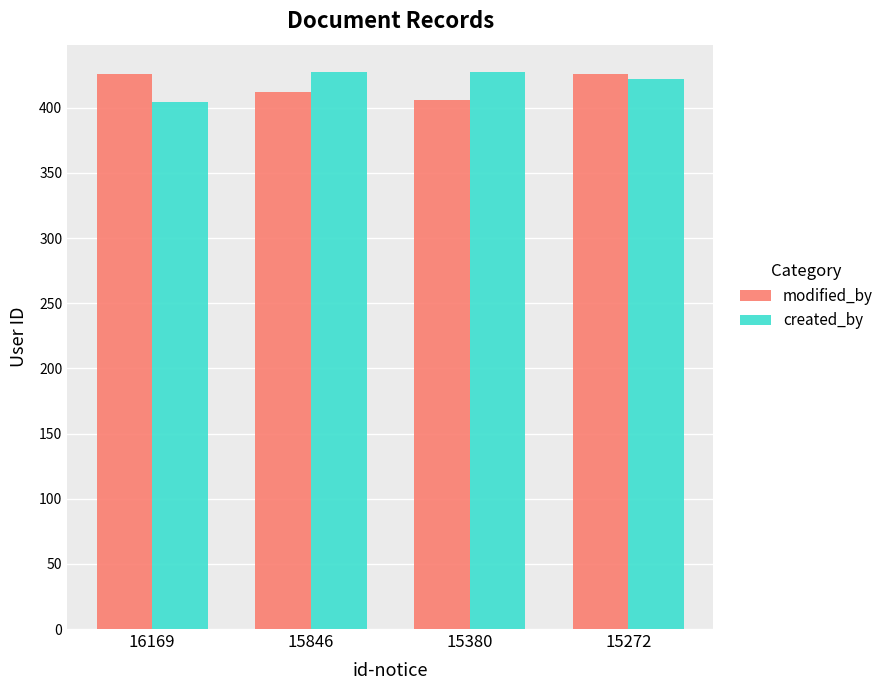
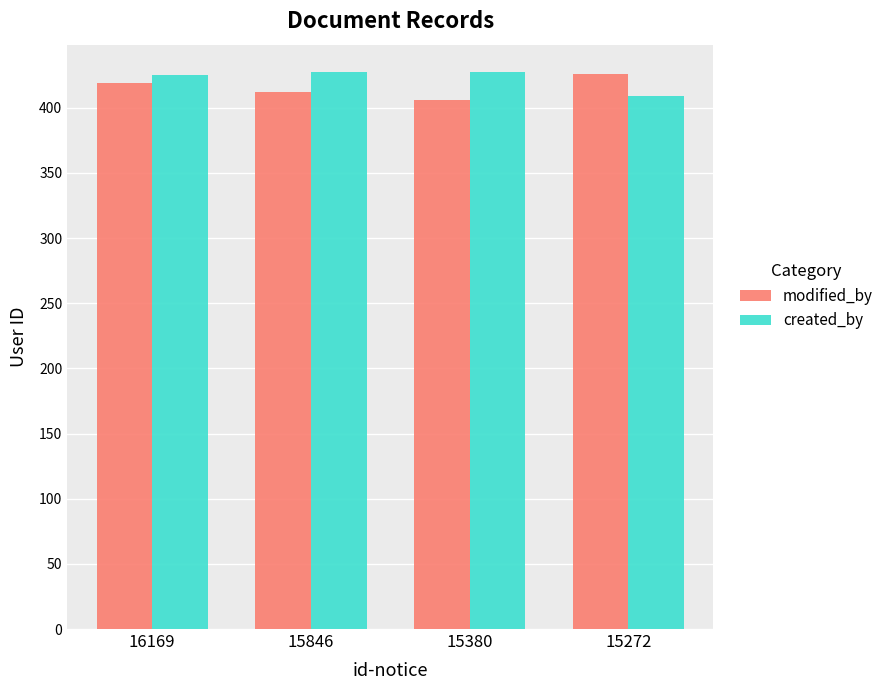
  {
    "modified_by": {
-     "16169": 426,
+     "16169": 419,
      "15846": 412,
      "15380": 406,
      "15272": 426
    },
    "created_by": {
-     "16169": 404,
+     "16169": 425,
      "15846": 427,
      "15380": 427,
-     "15272": 422
+     "15272": 409
    }
  }
